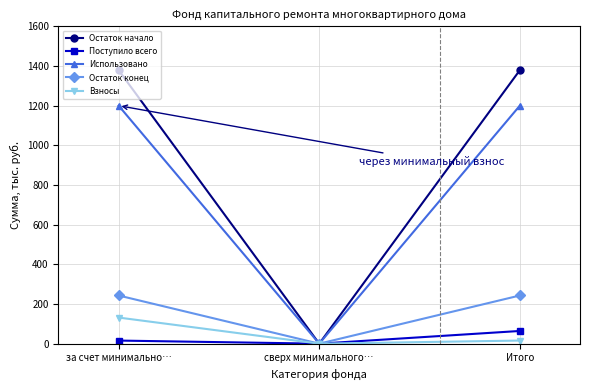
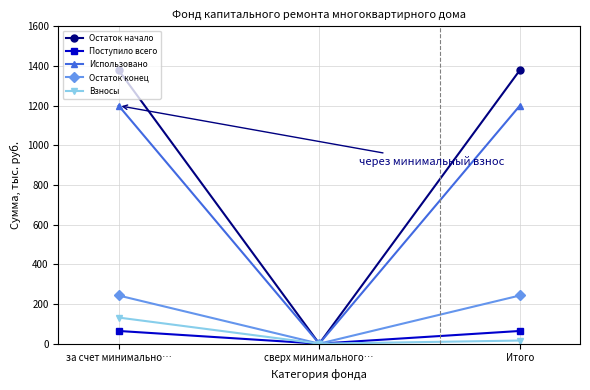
  {
    "Остаток начало": {
      "Итого": 1380
    },
    "Поступило всего": {
-     "за счет минимально…": 20,
+     "за счет минимально…": 60,
      "Итого": 60
    },
    "Взносы": {
      "за счет минимально…": 130,
      "Итого": 20
    }
  }
